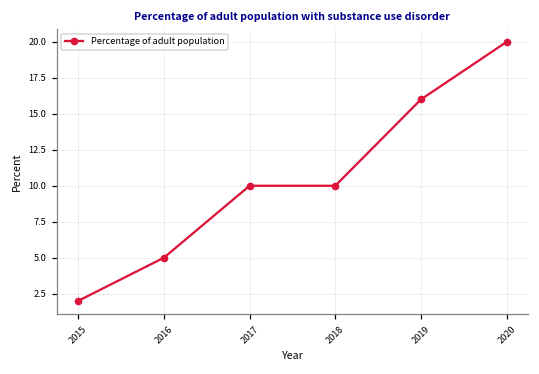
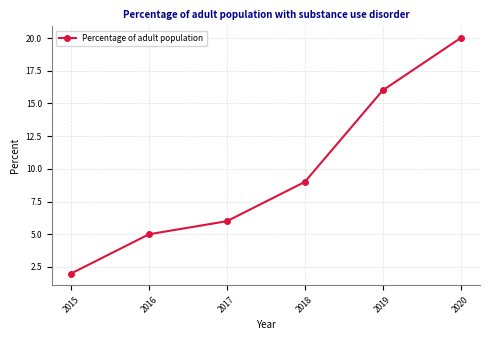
  {
    "2015": 2,
    "2016": 5,
-   "2017": 10,
-   "2018": 10,
+   "2017": 6,
+   "2018": 9,
    "2019": 16,
    "2020": 20
  }
